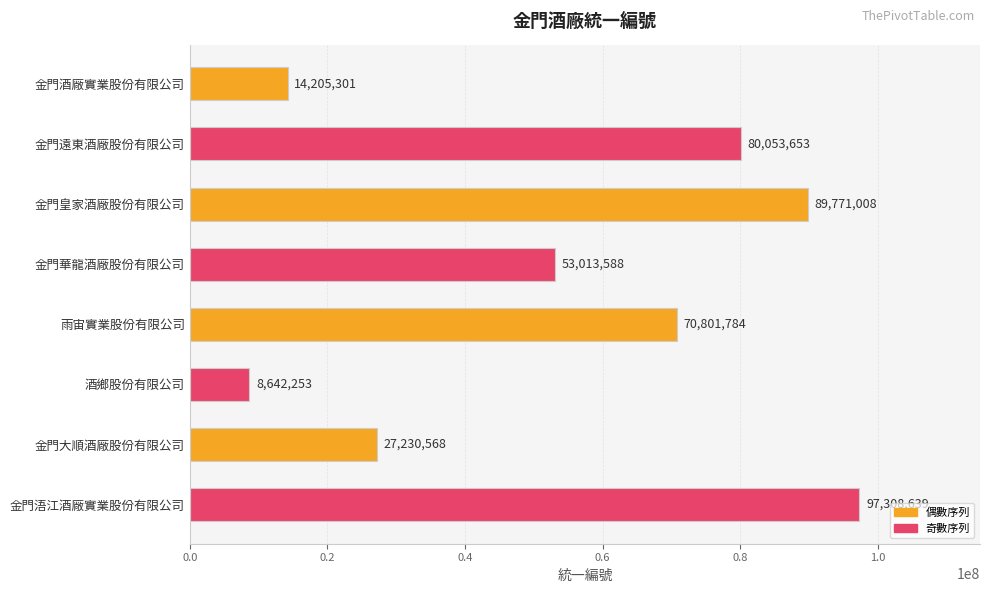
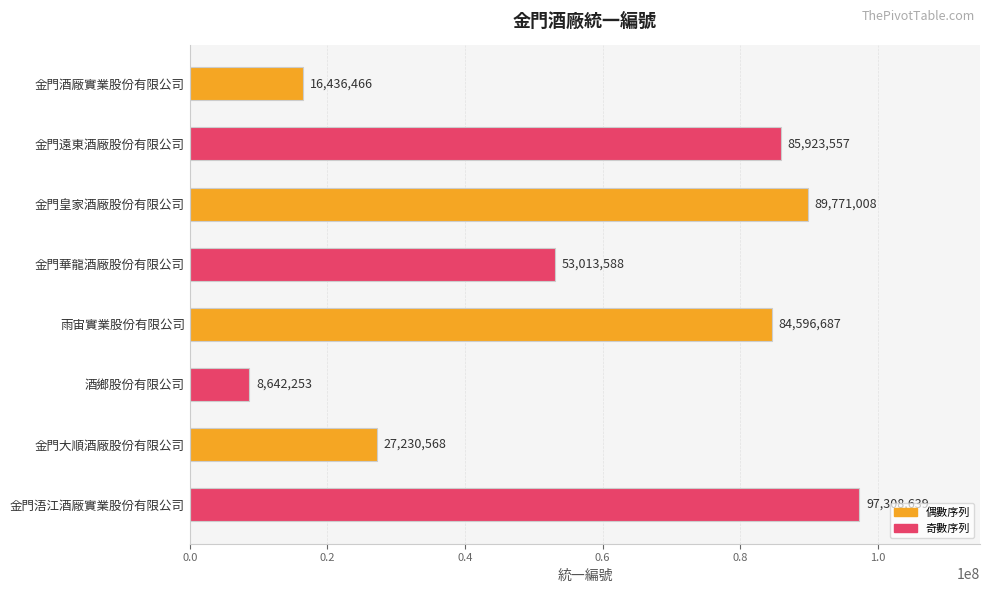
  {
-   "金門酒廠實業股份有限公司": "14,205,301",
-   "金門遠東酒廠股份有限公司": "80,053,653",
+   "金門酒廠實業股份有限公司": "16,436,466",
+   "金門遠東酒廠股份有限公司": "85,923,557",
    "金門皇家酒廠股份有限公司": "89,771,008",
    "金門華龍酒廠股份有限公司": "53,013,588",
-   "雨宙實業股份有限公司": "70,801,784",
+   "雨宙實業股份有限公司": "84,596,687",
    "酒鄉股份有限公司": "8,642,253",
    "金門大順酒廠股份有限公司": "27,230,568"
  }
